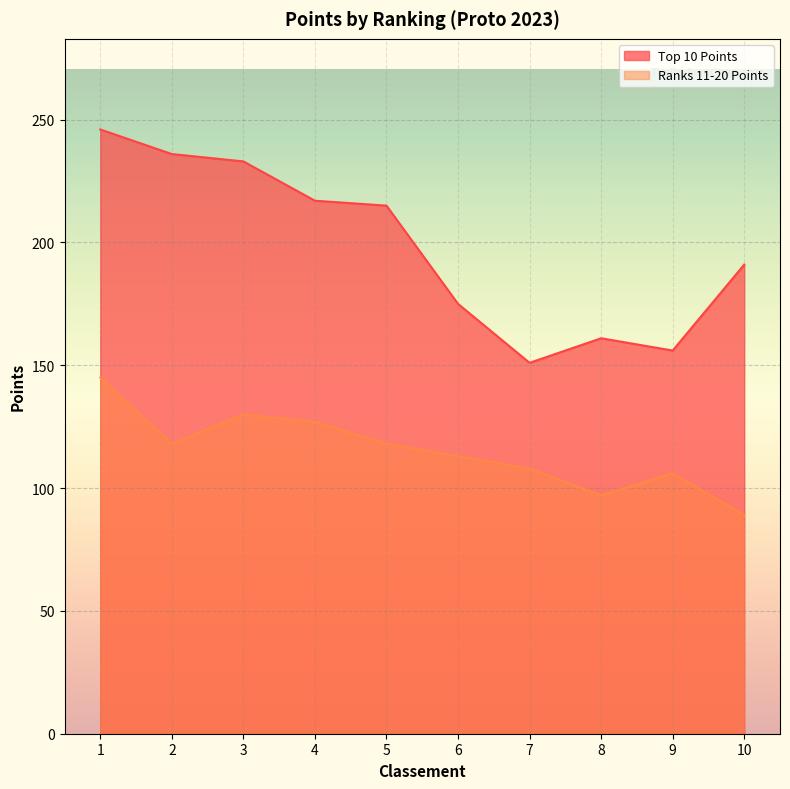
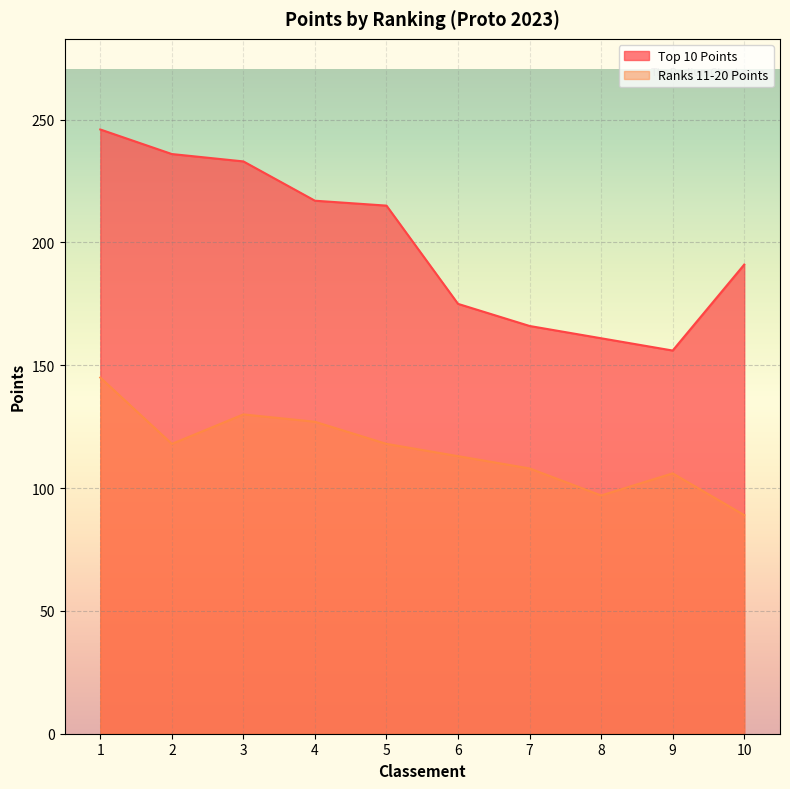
  {
    "Top 10 Points": {
      "1": 246,
      "2": 236,
      "3": 233,
      "4": 217,
      "5": 215,
      "6": 175,
-     "7": 151,
+     "7": 166,
      "8": 161,
      "9": 156,
      "10": 191
    },
    "Ranks 11-20 Points": {
      "1": 145,
      "2": 118,
      "3": 130,
      "4": 127,
      "5": 118,
      "6": 113,
      "7": 108,
      "8": 97,
      "9": 106,
      "10": 89
    }
  }
